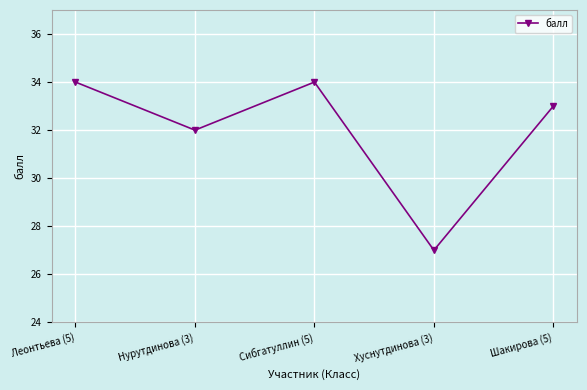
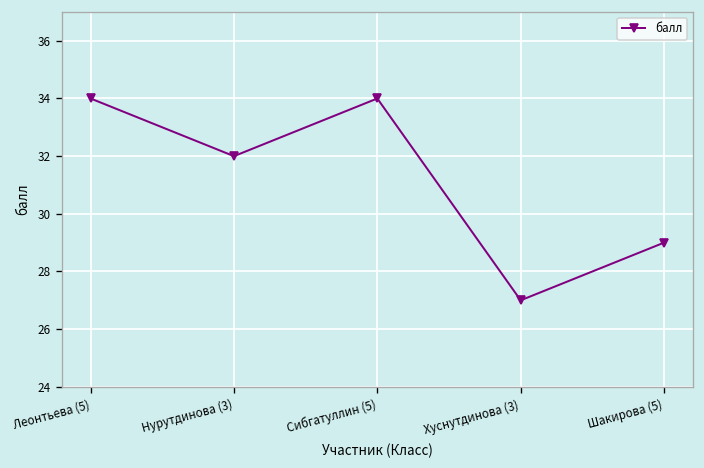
  {
    "Леонтьева (5)": 34,
    "Нурутдинова (3)": 32,
    "Сибгатуллин (5)": 34,
    "Хуснутдинова (3)": 27,
-   "Шакирова (5)": 33
+   "Шакирова (5)": 29
  }
